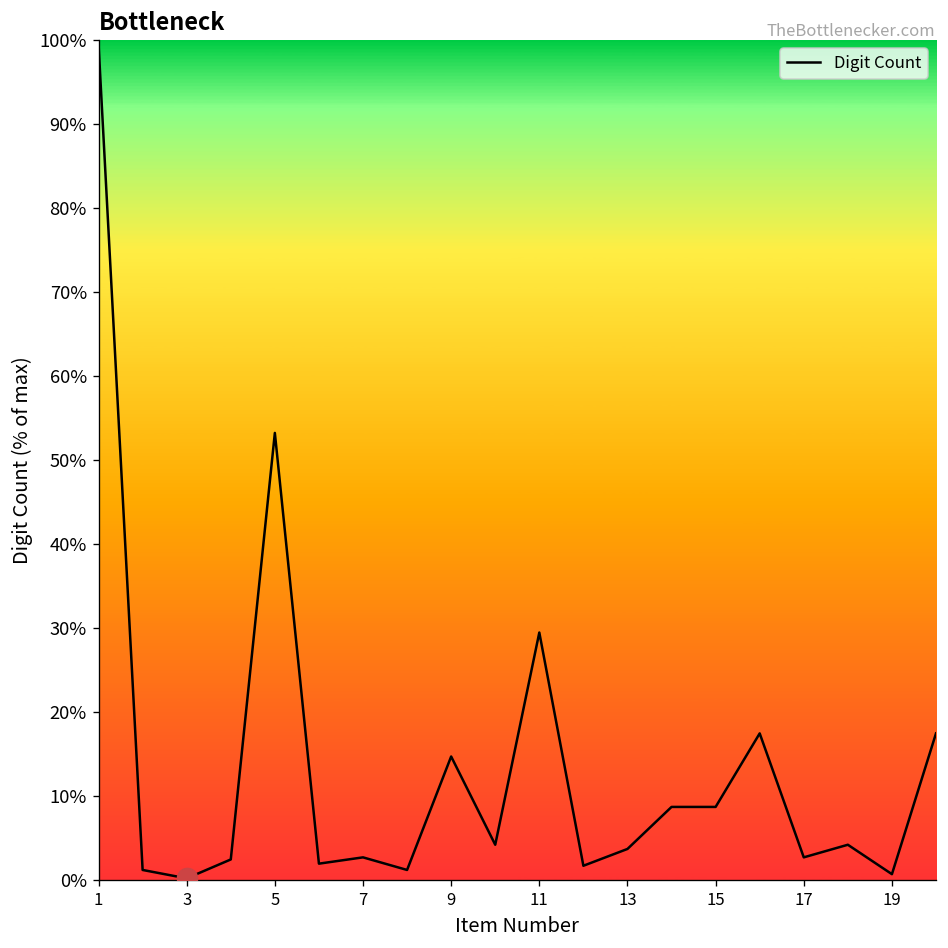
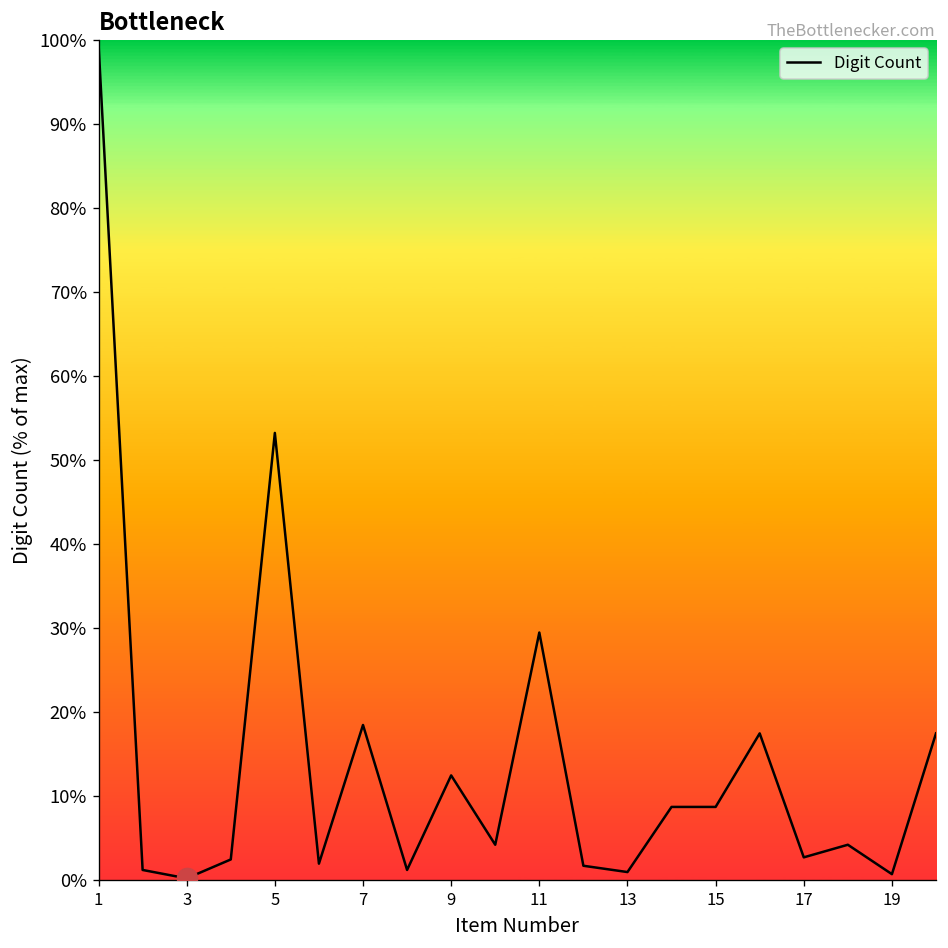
  {
    "Digit Count": {
      "1": "100%",
      "5": "53%",
-     "7": "3%",
-     "9": "15%",
+     "7": "19%",
+     "9": "13%",
      "11": "30%",
-     "13": "4%",
+     "13": "1%",
      "15": "9%",
      "17": "3%",
      "19": "1%"
    }
  }
